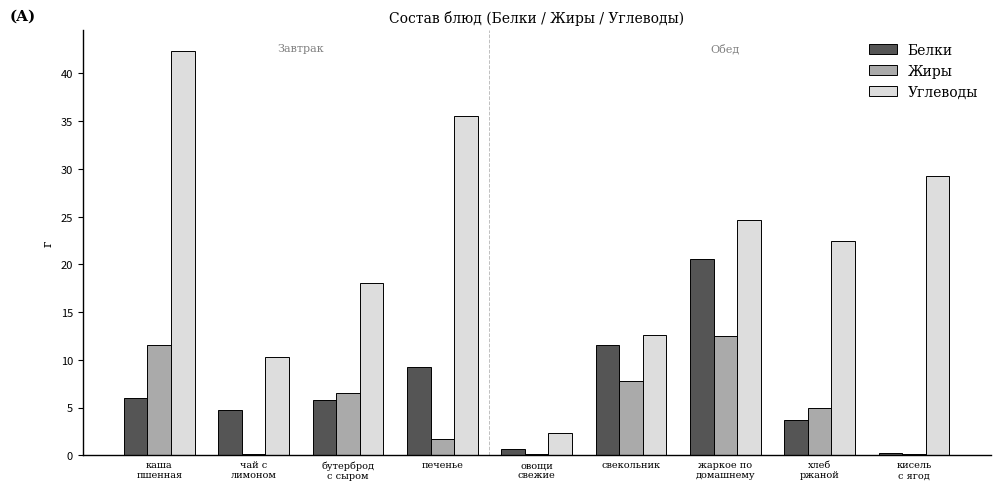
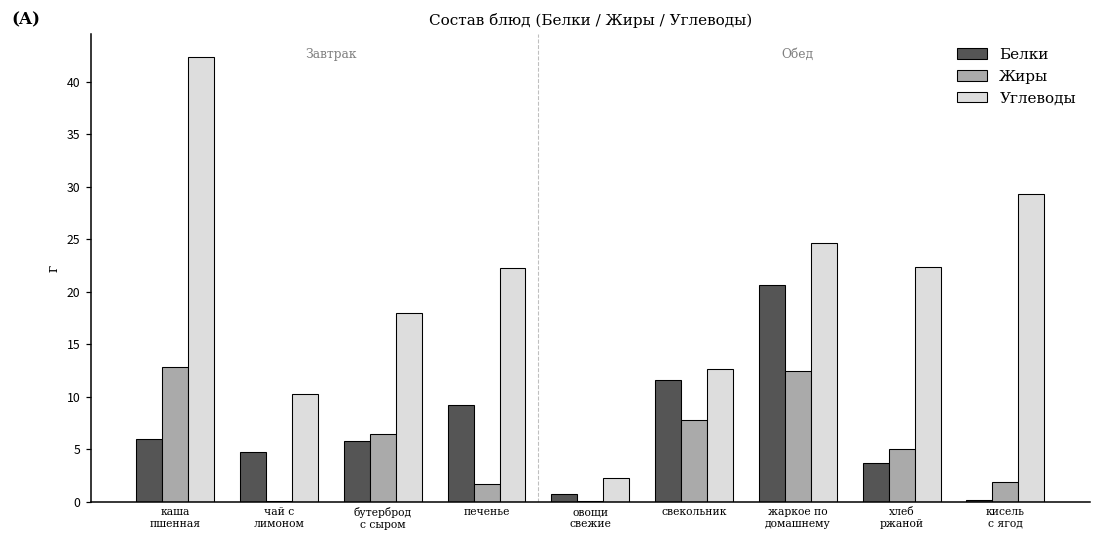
  {
    "Белки": {
      "каша пшенная": 6,
      "чай с лимоном": 5,
      "бутерброд с сыром": 6,
      "печенье": 9,
      "овощи свежие": 1,
      "свекольник": 12,
      "жаркое по домашнему": 21,
      "хлеб ржаной": 4
    },
    "Жиры": {
-     "каша пшенная": 12,
+     "каша пшенная": 13,
      "бутерброд с сыром": 7,
      "печенье": 2,
      "свекольник": 8,
      "жаркое по домашнему": 13,
      "хлеб ржаной": 5,
-     "кисель с ягод": 0
+     "кисель с ягод": 2
    },
    "Углеводы": {
      "каша пшенная": 42,
      "чай с лимоном": 10,
      "бутерброд с сыром": 18,
-     "печенье": 36,
+     "печенье": 22,
      "овощи свежие": 2,
      "свекольник": 13,
      "жаркое по домашнему": 25,
      "хлеб ржаной": 22,
      "кисель с ягод": 29
    }
  }
